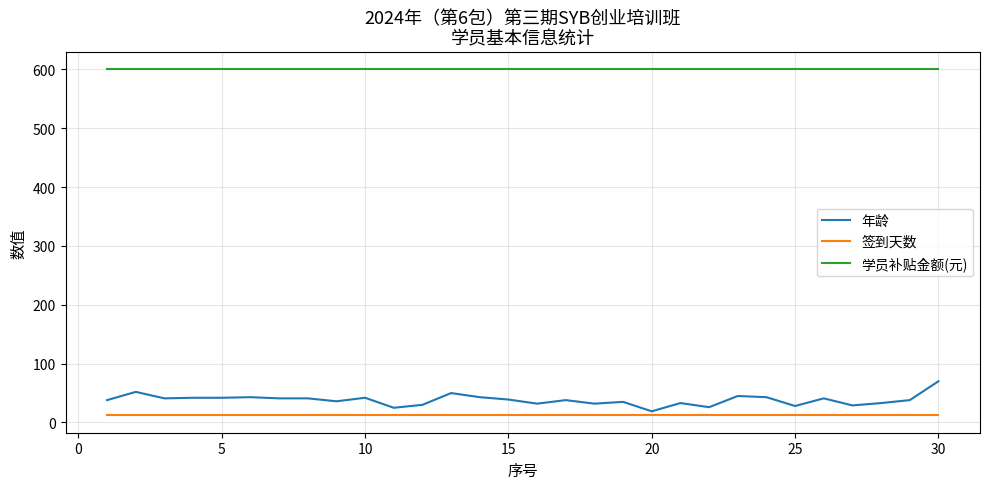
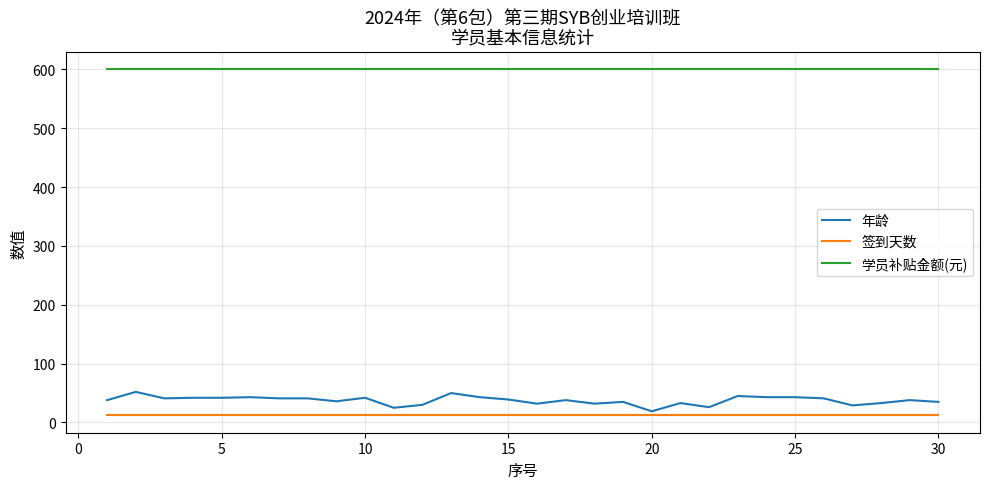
  {
    "年龄": {
      "5": 40,
      "10": 40,
      "15": 40,
      "20": 20,
-     "25": 30,
-     "30": 70
+     "25": 40,
+     "30": 40
    },
    "签到天数": {
      "5": 10,
      "10": 10,
      "15": 10,
      "20": 10,
      "25": 10,
      "30": 10
    },
    "学员补贴金额(元)": {
      "5": 600,
      "10": 600,
      "15": 600,
      "20": 600,
      "25": 600,
      "30": 600
    }
  }
